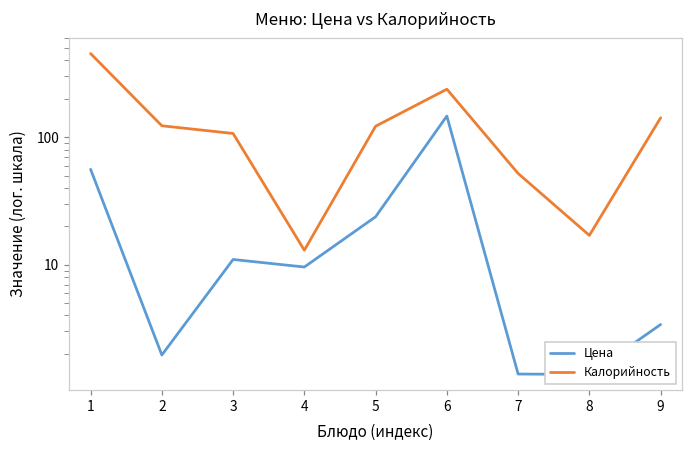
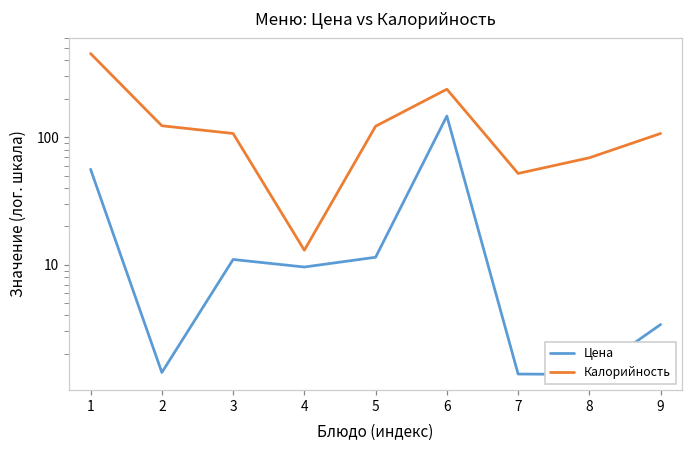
  {
    "Цена": {
      "1": 60,
-     "2": 2.0,
+     "2": 1.4,
      "3": 11,
      "4": 10,
-     "5": 24,
+     "5": 11,
      "6": 150,
      "7": 1.4,
      "9": 3.4
    },
    "Калорийность": {
      "1": 450,
      "2": 120,
      "3": 110,
      "4": 13,
      "5": 120,
      "6": 240,
      "7": 50,
-     "8": 17,
-     "9": 140
+     "8": 70,
+     "9": 110
    }
  }
